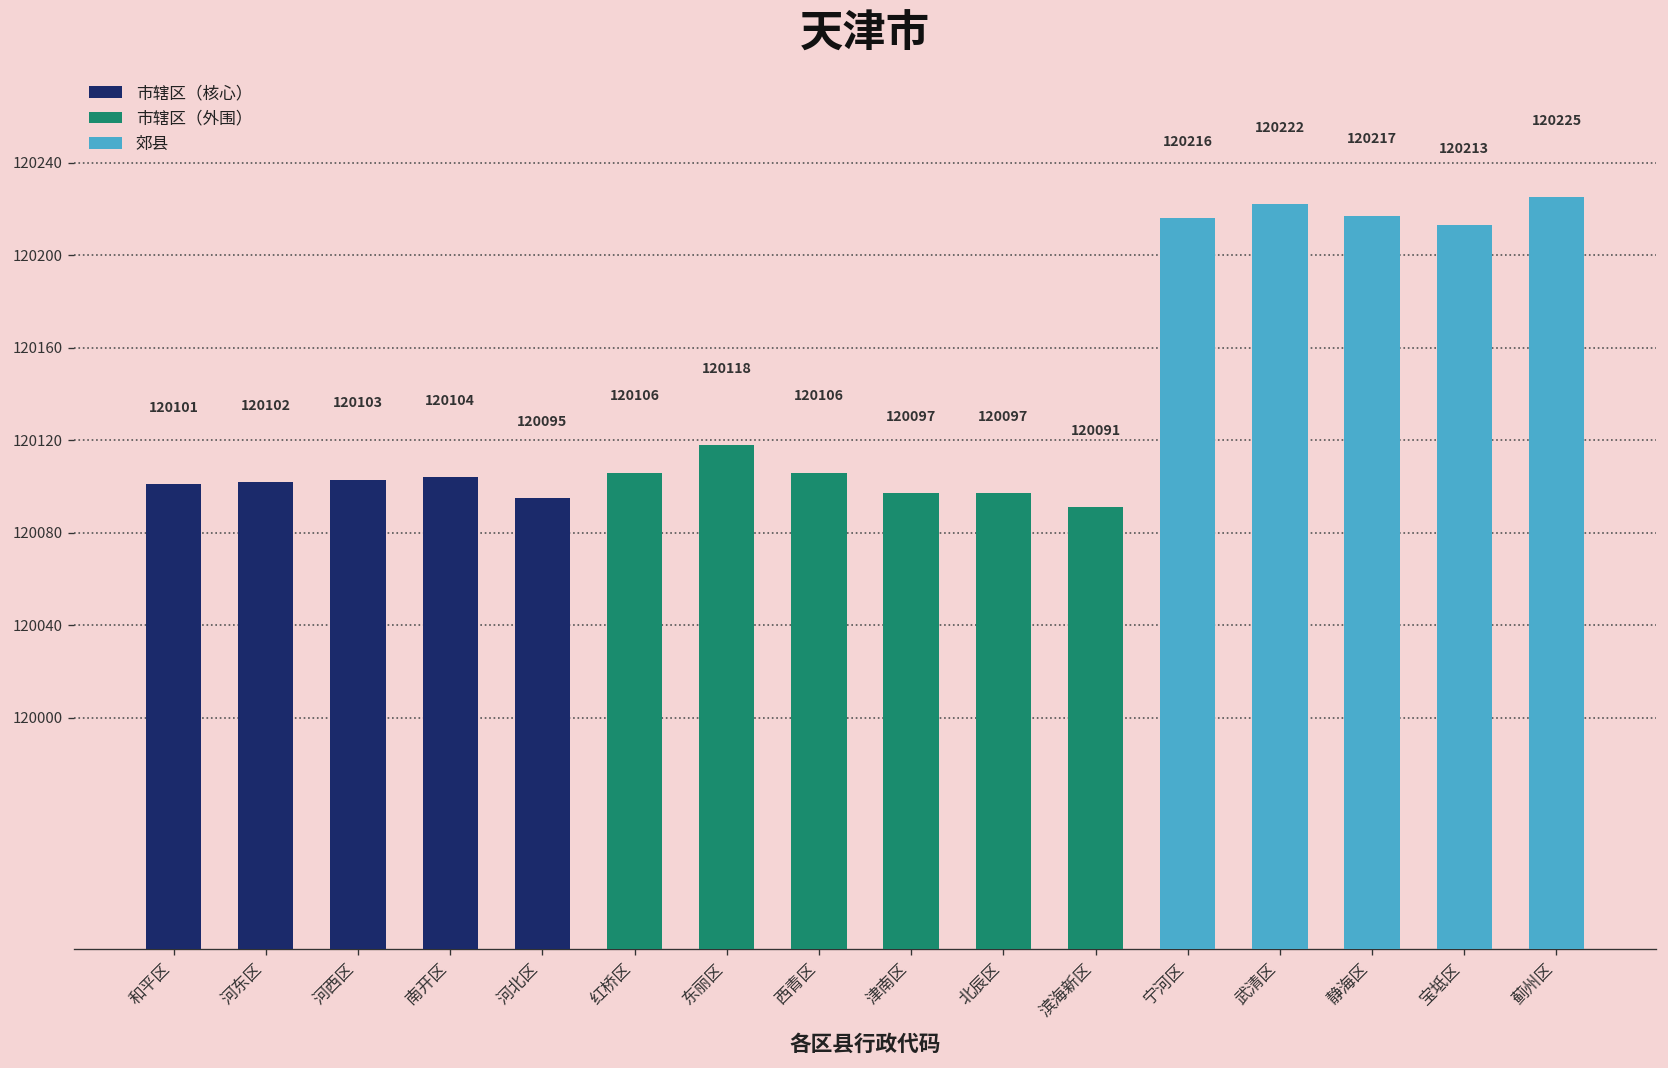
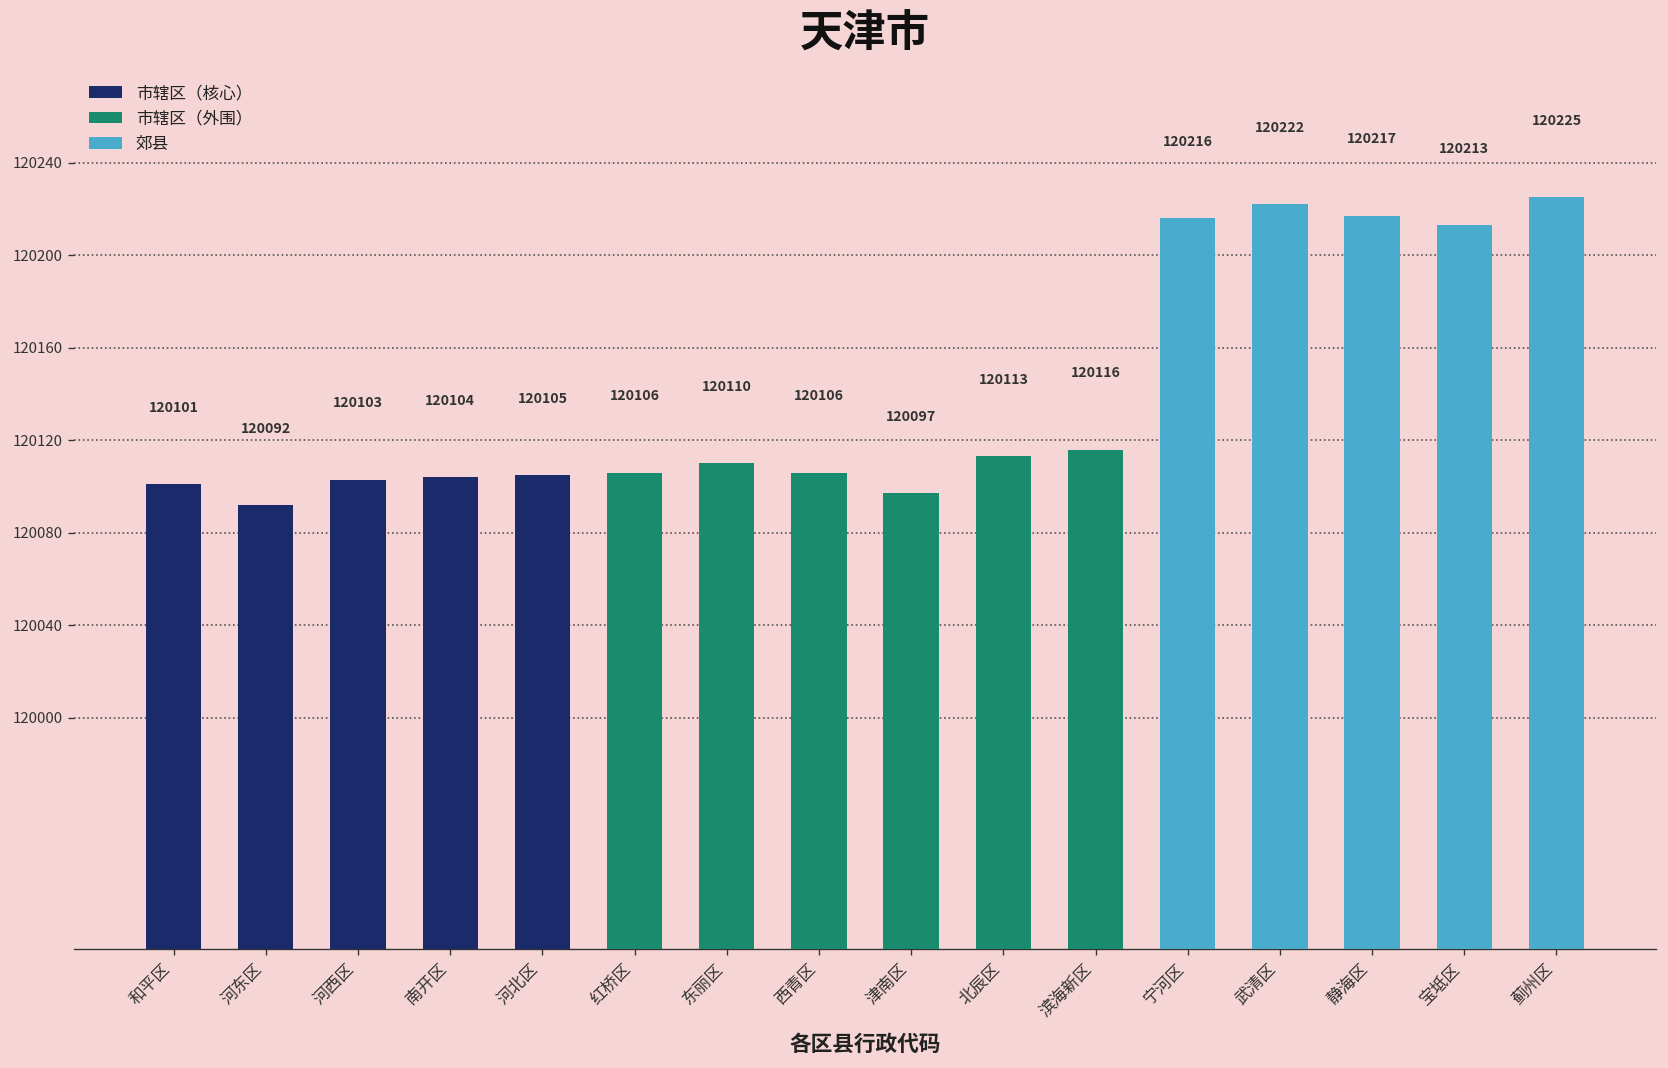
  {
    "市辖区（核心）": {
-     "河东区": 120102,
-     "河北区": 120095
+     "河东区": 120092,
+     "河北区": 120105
    },
    "市辖区（外围）": {
-     "东丽区": 120118,
-     "北辰区": 120097,
-     "滨海新区": 120091
+     "东丽区": 120110,
+     "北辰区": 120113,
+     "滨海新区": 120116
    },
    "郊县": {
      "宁河区": 120216,
      "武清区": 120222,
      "静海区": 120217,
      "宝坻区": 120213,
      "蓟州区": 120225
    }
  }
